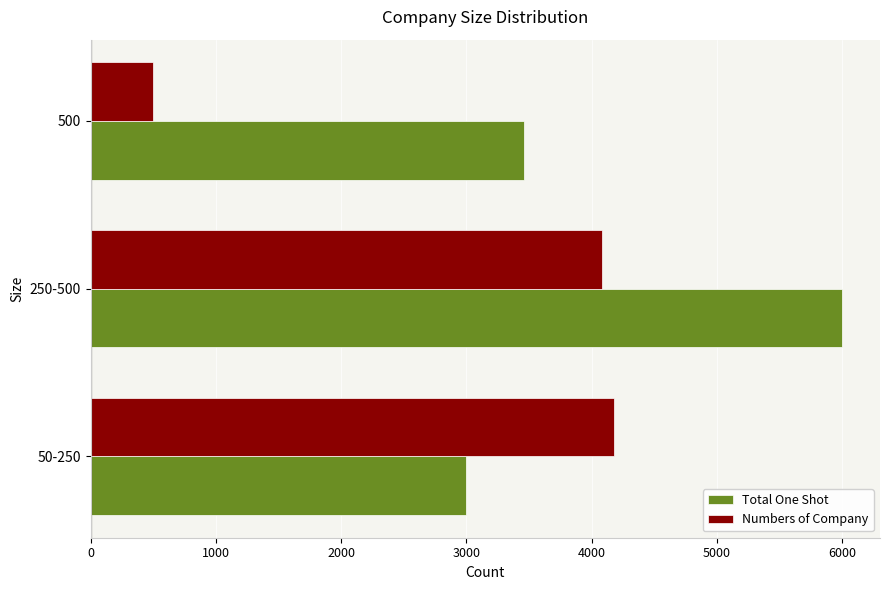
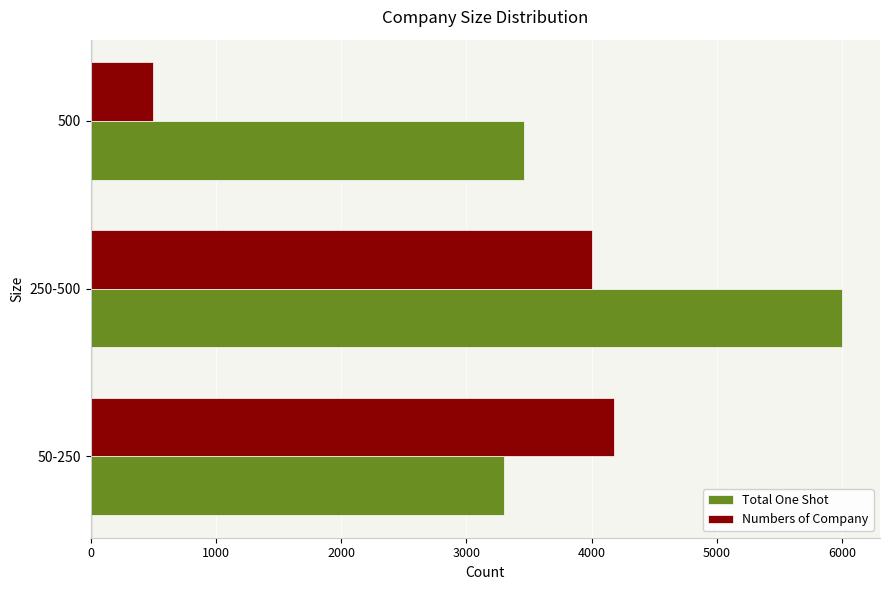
  {
    "Total One Shot": {
      "500": 3460,
      "250-500": 6000,
-     "50-250": 3000
+     "50-250": 3300
    },
    "Numbers of Company": {
      "500": 500,
-     "250-500": 4080,
+     "250-500": 4000,
      "50-250": 4180
    }
  }
